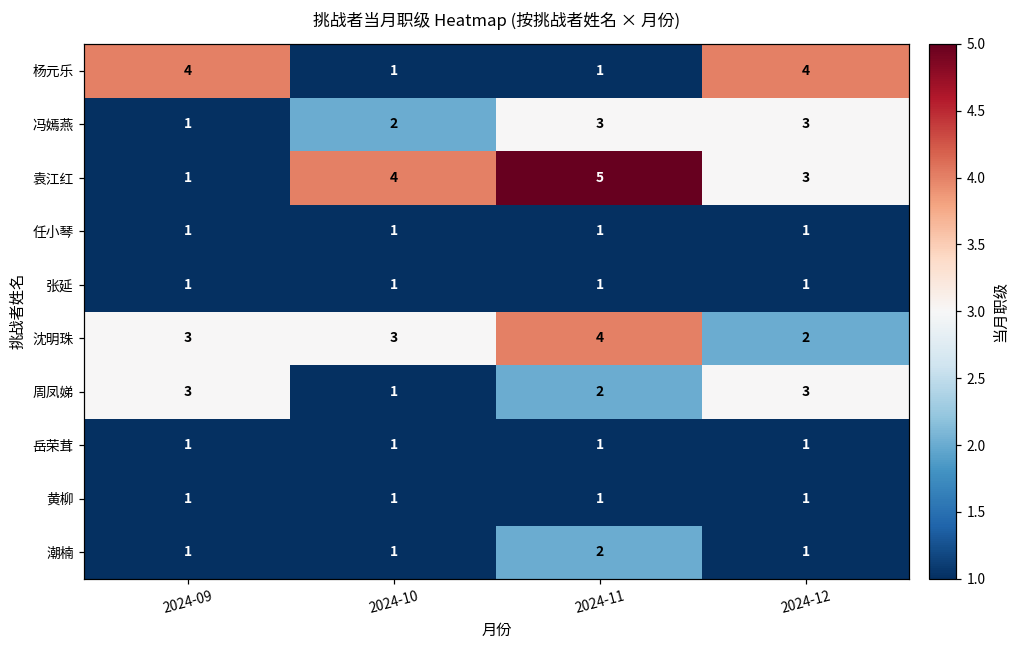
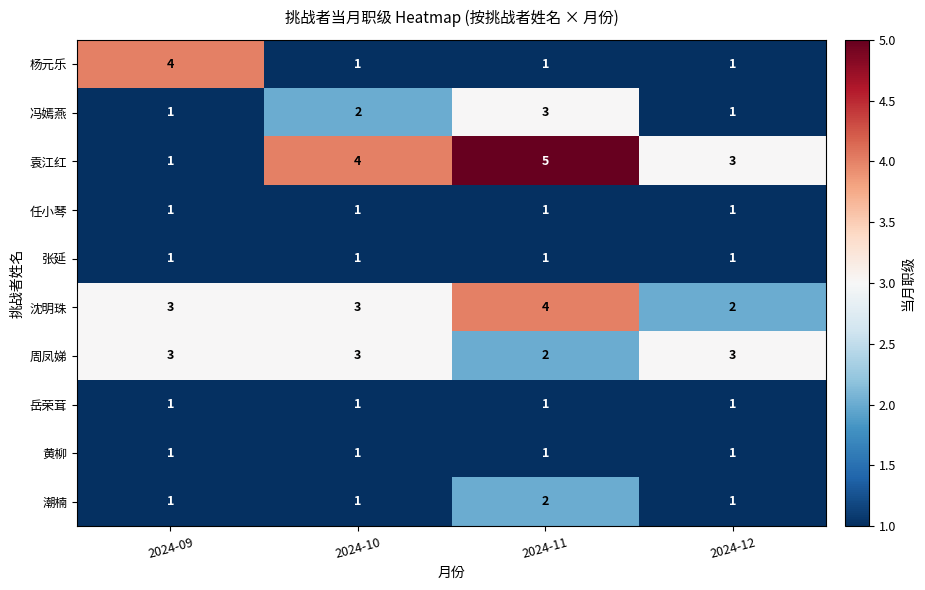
  {
    "杨元乐": {
      "2024-09": 4,
      "2024-10": 1,
      "2024-11": 1,
-     "2024-12": 4
+     "2024-12": 1
    },
    "冯嫣燕": {
      "2024-09": 1,
      "2024-10": 2,
      "2024-11": 3,
-     "2024-12": 3
+     "2024-12": 1
    },
    "袁江红": {
      "2024-09": 1,
      "2024-10": 4,
      "2024-11": 5,
      "2024-12": 3
    },
    "任小琴": {
      "2024-09": 1,
      "2024-10": 1,
      "2024-11": 1,
      "2024-12": 1
    },
    "张延": {
      "2024-09": 1,
      "2024-10": 1,
      "2024-11": 1,
      "2024-12": 1
    },
    "沈明珠": {
      "2024-09": 3,
      "2024-10": 3,
      "2024-11": 4,
      "2024-12": 2
    },
    "周凤娣": {
      "2024-09": 3,
-     "2024-10": 1,
+     "2024-10": 3,
      "2024-11": 2,
      "2024-12": 3
    },
    "岳荣茸": {
      "2024-09": 1,
      "2024-10": 1,
      "2024-11": 1,
      "2024-12": 1
    },
    "黄柳": {
      "2024-09": 1,
      "2024-10": 1,
      "2024-11": 1,
      "2024-12": 1
    },
    "潮楠": {
      "2024-09": 1,
      "2024-10": 1,
      "2024-11": 2,
      "2024-12": 1
    }
  }
